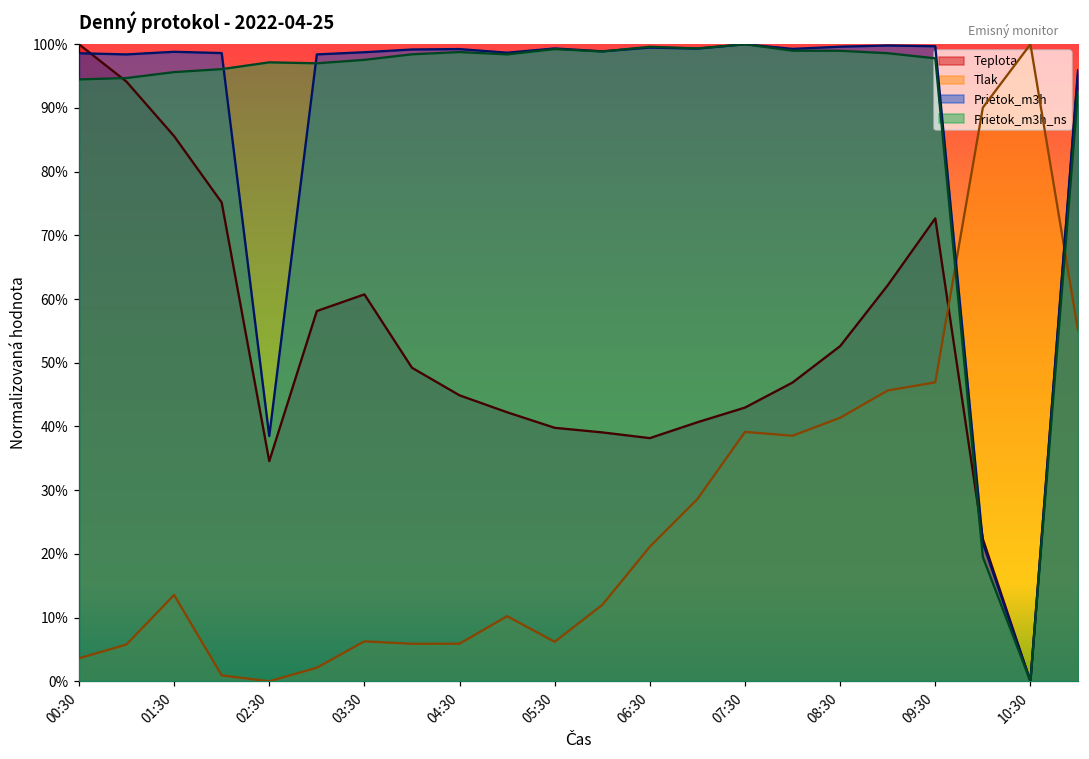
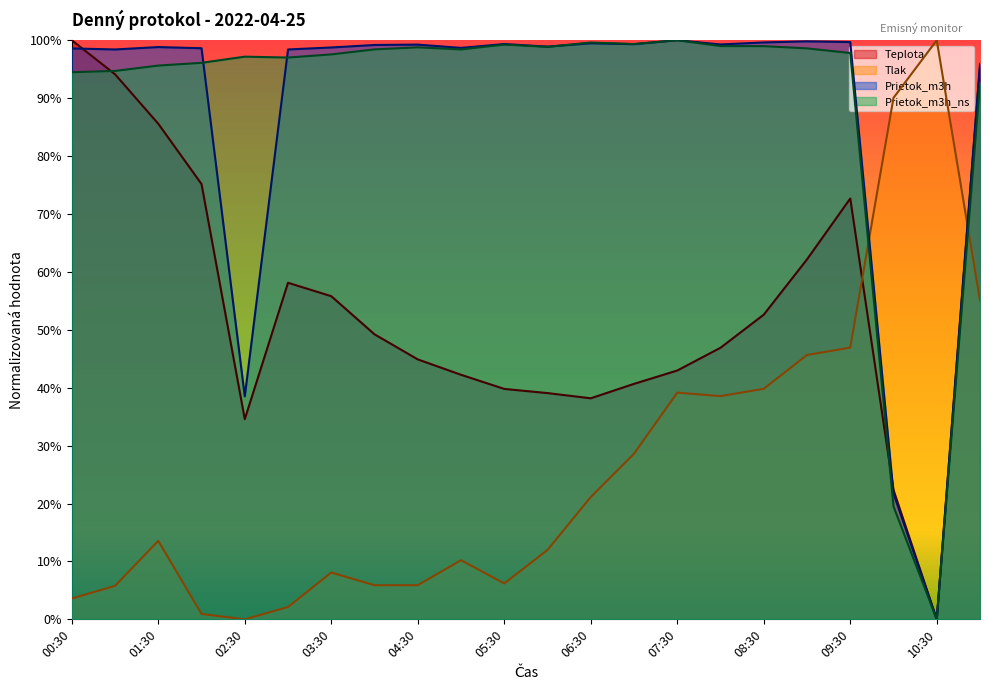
  {
    "Teplota": {
      "00:30": "100%",
      "01:30": "86%",
      "02:30": "35%",
-     "03:30": "61%",
+     "03:30": "56%",
      "04:30": "45%",
      "05:30": "40%",
      "06:30": "38%",
      "07:30": "43%",
      "08:30": "53%",
      "09:30": "73%"
    },
    "Tlak": {
      "00:30": "4%",
      "01:30": "14%",
      "02:30": "0%",
-     "03:30": "6%",
+     "03:30": "8%",
      "04:30": "6%",
      "05:30": "6%",
      "06:30": "21%",
      "07:30": "39%",
-     "08:30": "41%",
+     "08:30": "40%",
      "09:30": "47%",
      "10:30": "100%"
    },
    "Prietok_m3h": {
      "00:30": "99%",
      "01:30": "99%",
      "02:30": "38%",
      "03:30": "99%",
      "04:30": "99%",
      "08:30": "100%",
      "09:30": "100%"
    },
    "Prietok_m3h_ns": {
      "00:30": "94%",
      "01:30": "96%",
      "02:30": "97%",
      "03:30": "98%",
      "04:30": "99%",
      "08:30": "99%"
    }
  }
